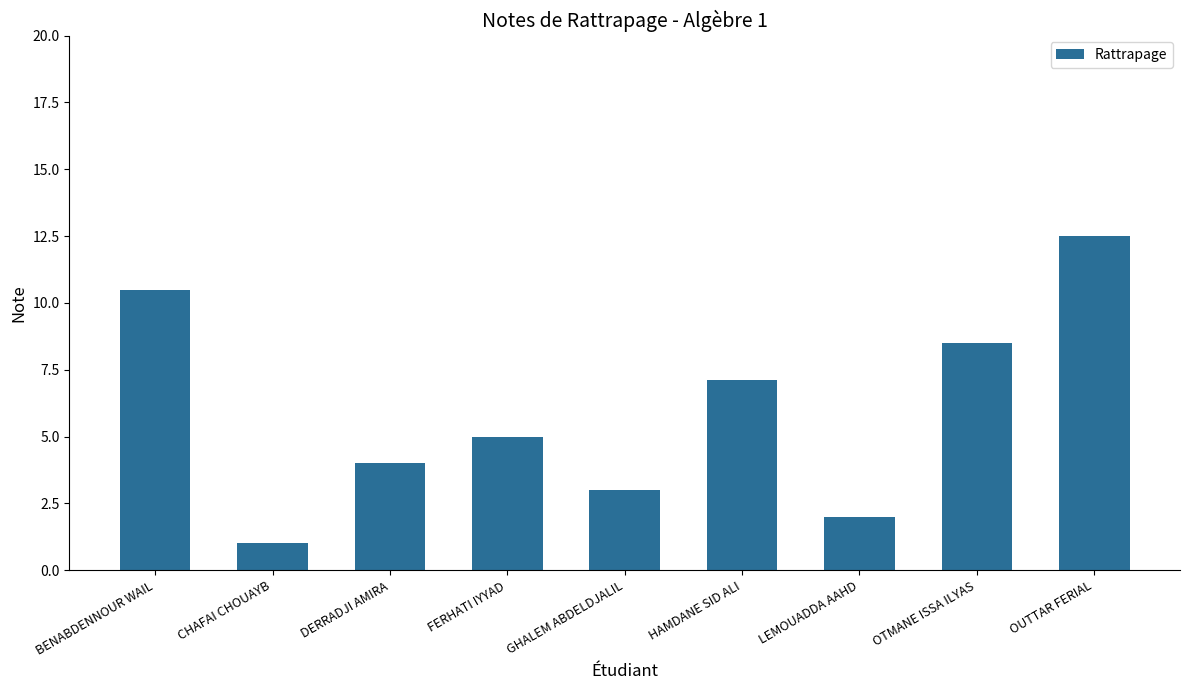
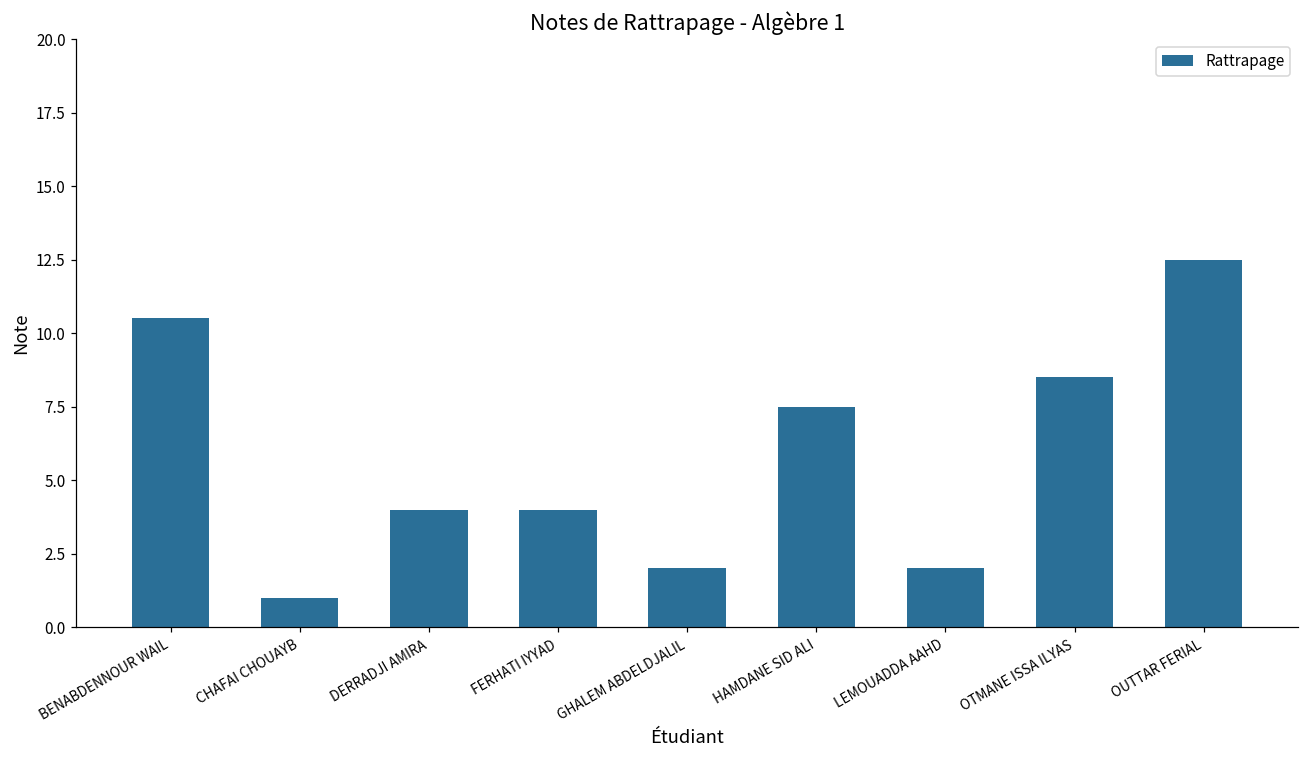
  {
    "BENABDENNOUR WAIL": 10.5,
    "CHAFAI CHOUAYB": 1.0,
    "DERRADJI AMIRA": 4.0,
-   "FERHATI IYYAD": 5,
-   "GHALEM ABDELDJALIL": 3,
-   "HAMDANE SID ALI": 7.1,
+   "FERHATI IYYAD": 4,
+   "GHALEM ABDELDJALIL": 2,
+   "HAMDANE SID ALI": 7.5,
    "LEMOUADDA AAHD": 2.0,
    "OTMANE ISSA ILYAS": 8.5,
    "OUTTAR FERIAL": 12.5
  }
